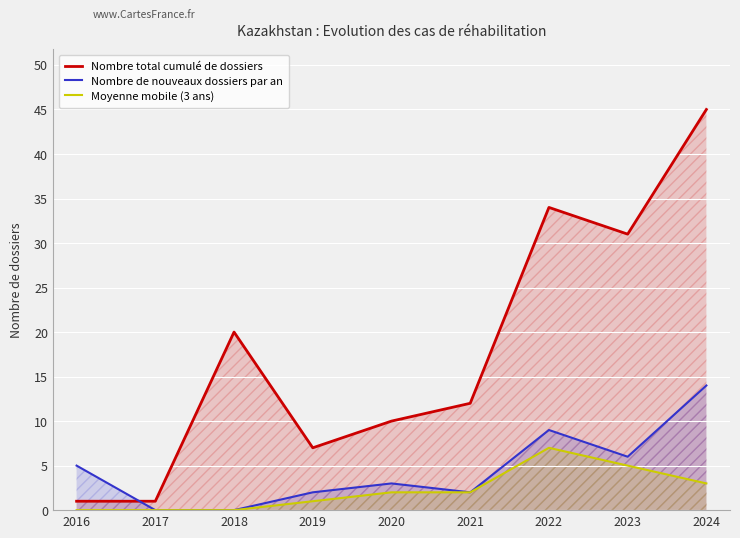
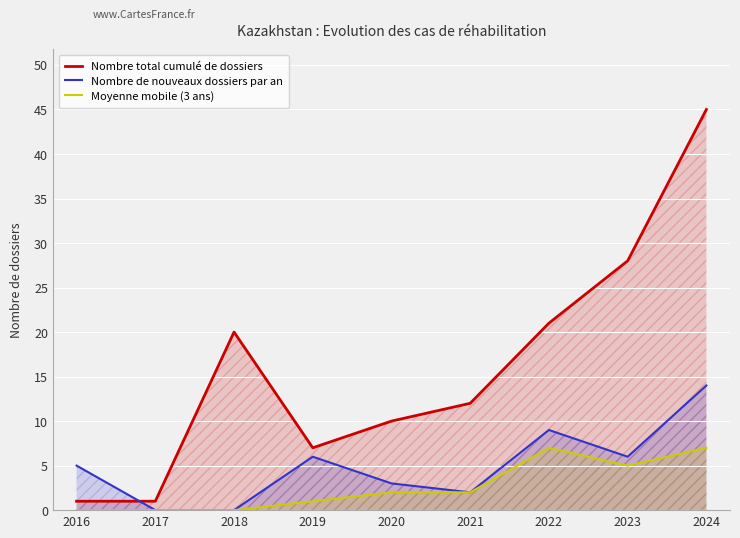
  {
    "Nombre total cumulé de dossiers": {
      "2016": 1,
      "2017": 1,
      "2018": 20,
      "2019": 7,
      "2020": 10,
      "2021": 12,
-     "2022": 34,
-     "2023": 31,
+     "2022": 21,
+     "2023": 28,
      "2024": 45
    },
    "Nombre de nouveaux dossiers par an": {
      "2016": 5,
-     "2019": 2,
+     "2019": 6,
      "2020": 3,
      "2022": 9,
      "2023": 6,
      "2024": 14
    },
    "Moyenne mobile (3 ans)": {
      "2016": 0,
      "2019": 1,
      "2020": 2,
      "2022": 7,
      "2023": 5,
-     "2024": 3
+     "2024": 7
    }
  }
